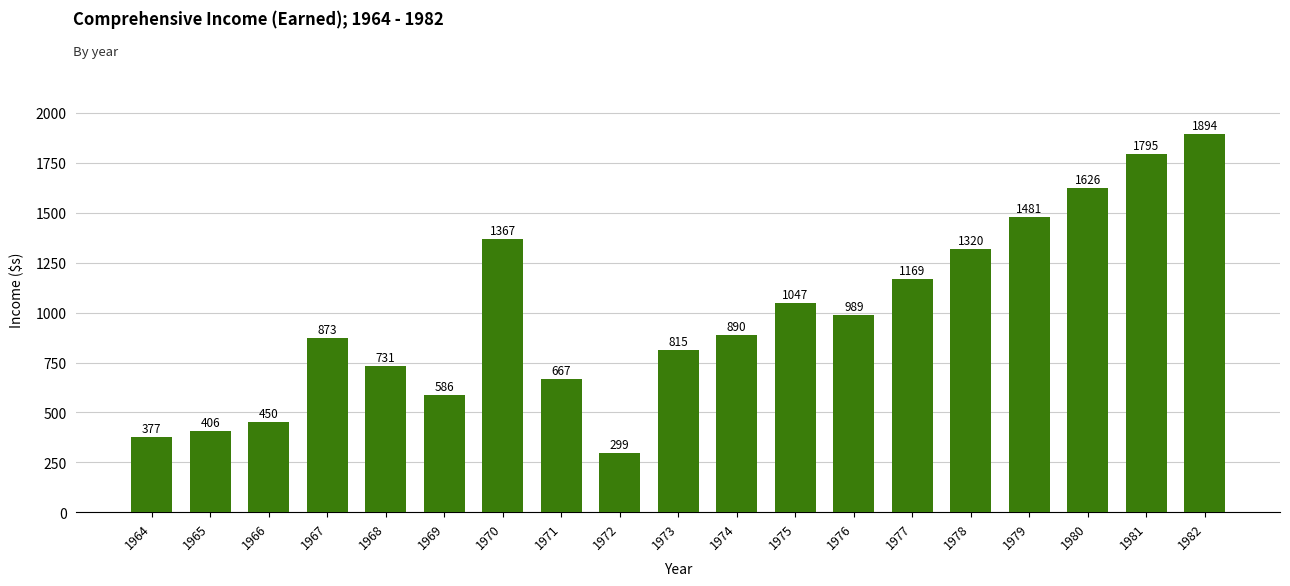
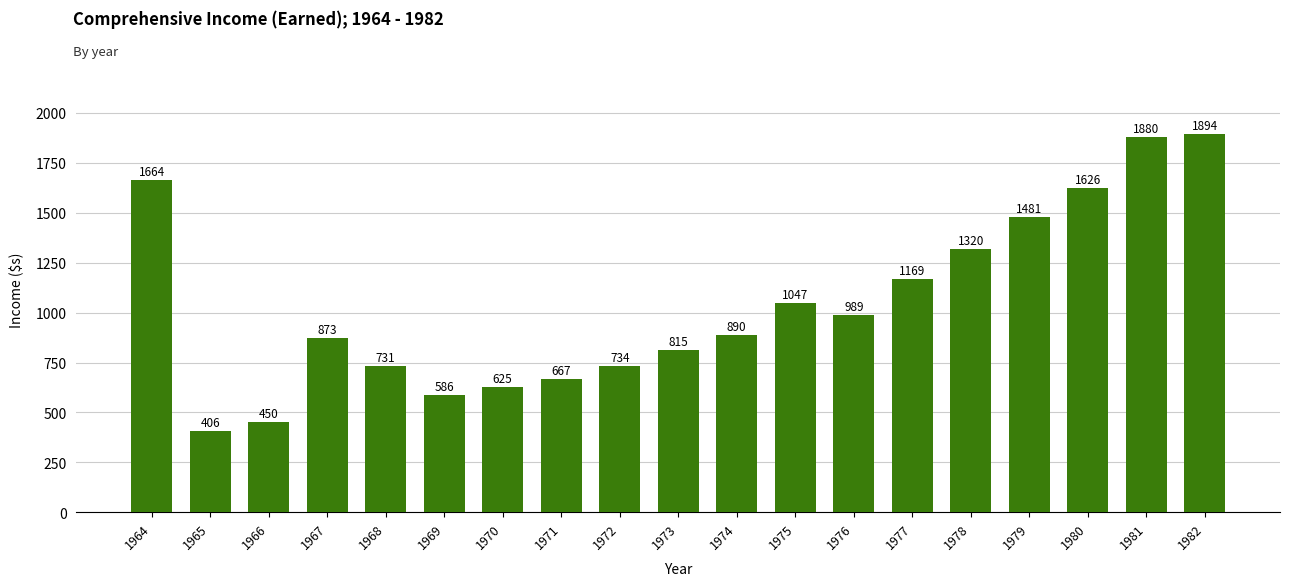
  {
-   "1964": 377,
+   "1964": 1664,
    "1965": 406,
    "1966": 450,
    "1967": 873,
    "1968": 731,
    "1969": 586,
-   "1970": 1367,
+   "1970": 625,
    "1971": 667,
-   "1972": 299,
+   "1972": 734,
    "1973": 815,
    "1974": 890,
    "1975": 1047,
    "1976": 989,
    "1977": 1169,
    "1978": 1320,
    "1979": 1481,
    "1980": 1626,
-   "1981": 1795,
+   "1981": 1880,
    "1982": 1894
  }
